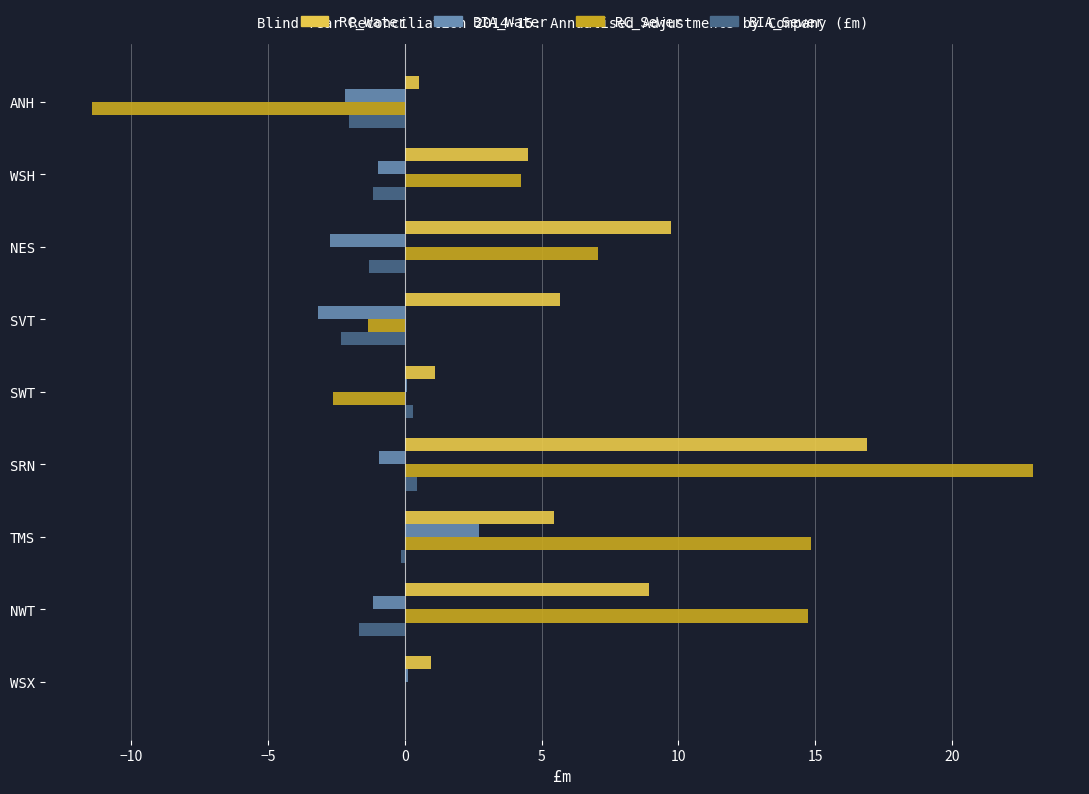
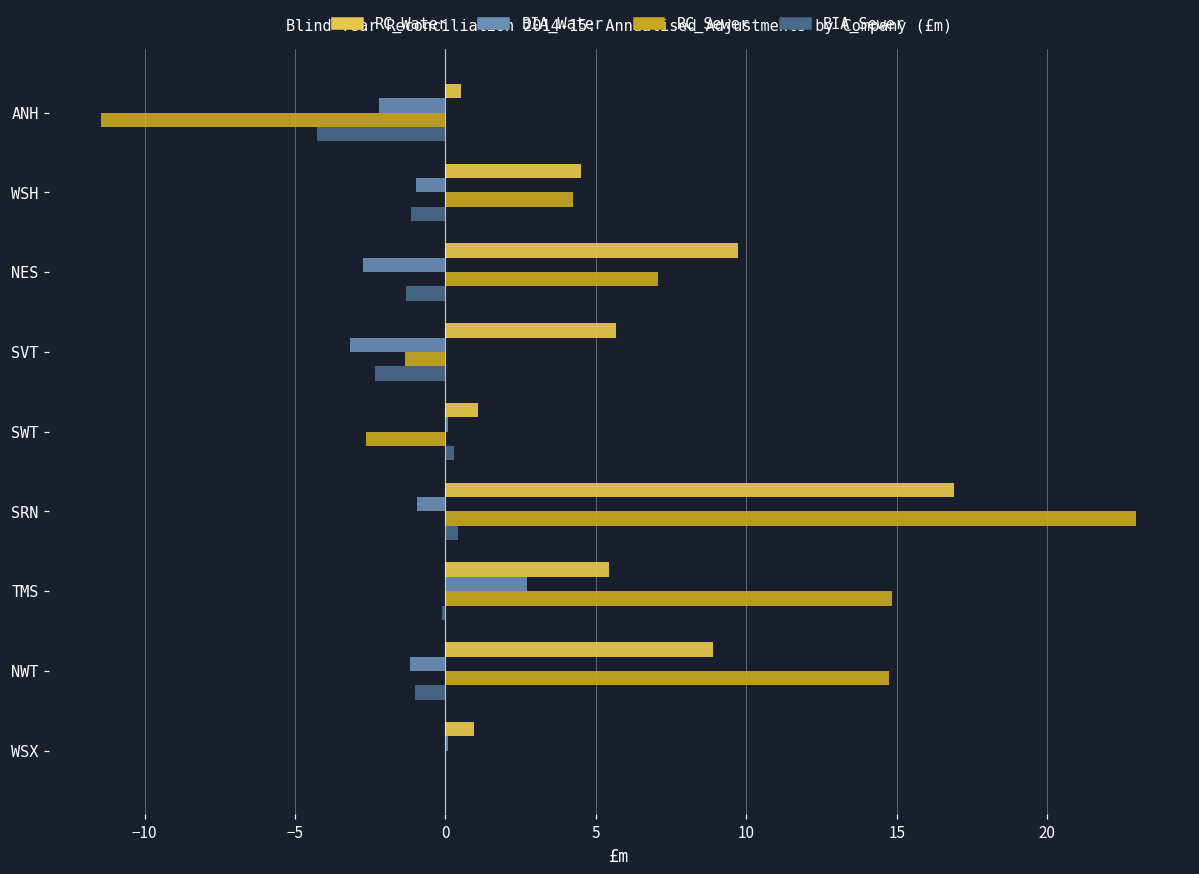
  {
    "RC_Water": {
      "ANH": 0.5,
      "WSH": 4.5,
      "NES": 9.7,
      "SVT": 5.7,
      "SWT": 1.1,
      "SRN": 16.9,
      "TMS": 5.4,
      "NWT": 8.9,
      "WSX": 1.0
    },
    "BIA_Water": {
      "ANH": -2.2,
      "WSH": -1.0,
      "NES": -2.7,
      "SVT": -3.2,
      "SRN": -0.9,
      "TMS": 2.7,
      "NWT": -1.2,
      "WSX": 0.1
    },
    "RC_Sewer": {
      "ANH": -11.4,
      "WSH": 4.3,
      "NES": 7.1,
      "SVT": -1.3,
      "SWT": -2.6,
      "SRN": 23.0,
      "TMS": 14.9,
      "NWT": 14.7,
      "WSX": 0.0
    },
    "BIA_Sewer": {
-     "ANH": -2.0,
+     "ANH": -4.3,
      "WSH": -1.2,
      "NES": -1.3,
      "SVT": -2.3,
      "SWT": 0.3,
      "SRN": 0.4,
      "TMS": -0.1,
-     "NWT": -1.7,
+     "NWT": -1.0,
      "WSX": 0.0
    }
  }
